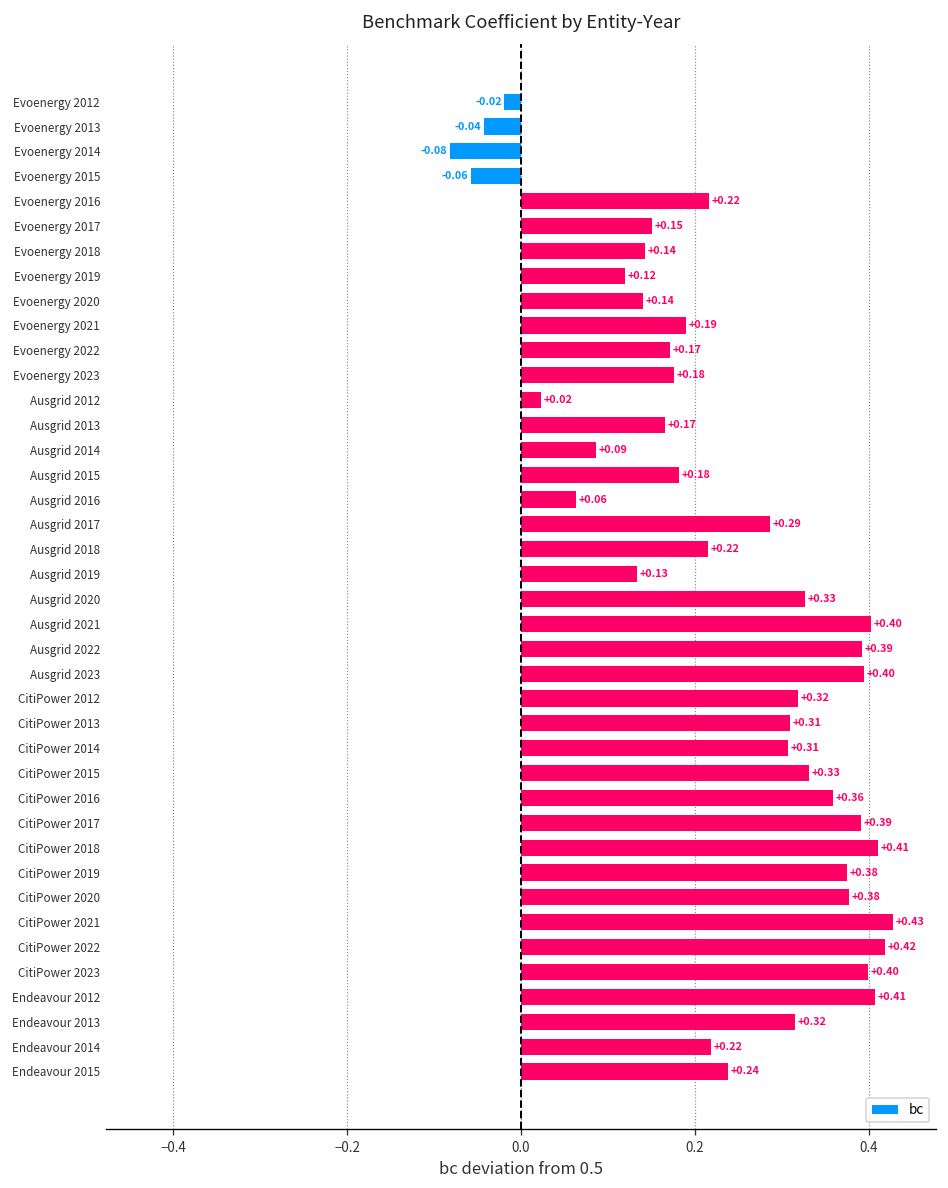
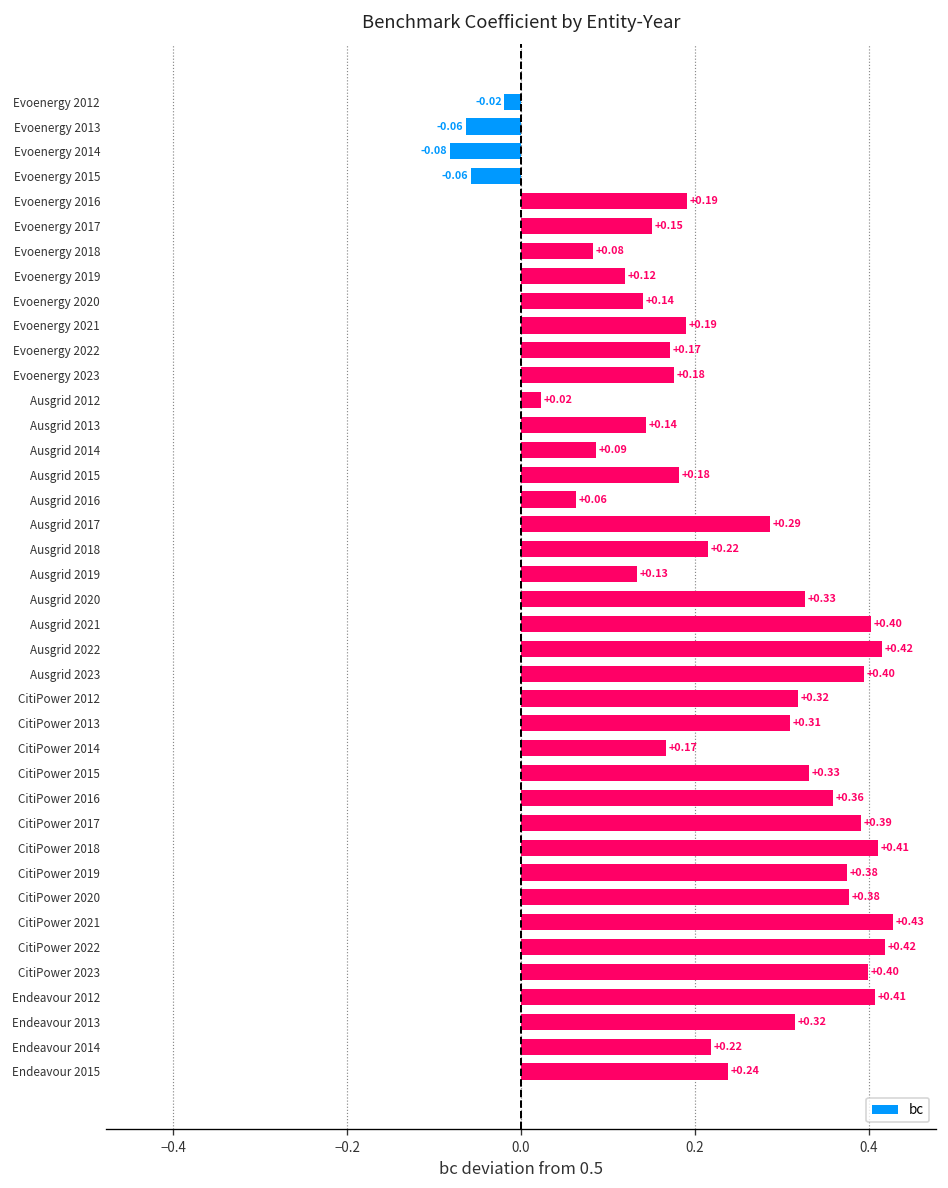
  {
    "Evoenergy 2012": "-0.02",
-   "Evoenergy 2013": "-0.04",
+   "Evoenergy 2013": "-0.06",
    "Evoenergy 2014": "-0.08",
    "Evoenergy 2015": "-0.06",
-   "Evoenergy 2016": "+0.22",
+   "Evoenergy 2016": "+0.19",
    "Evoenergy 2017": "+0.15",
-   "Evoenergy 2018": "+0.14",
+   "Evoenergy 2018": "+0.08",
    "Evoenergy 2019": "+0.12",
    "Evoenergy 2020": "+0.14",
    "Evoenergy 2021": "+0.19",
    "Evoenergy 2022": "+0.17",
    "Evoenergy 2023": "+0.18",
    "Ausgrid 2012": "+0.02",
-   "Ausgrid 2013": "+0.17",
+   "Ausgrid 2013": "+0.14",
    "Ausgrid 2014": "+0.09",
    "Ausgrid 2015": "+0.18",
    "Ausgrid 2016": "+0.06",
    "Ausgrid 2017": "+0.29",
    "Ausgrid 2018": "+0.22",
    "Ausgrid 2019": "+0.13",
    "Ausgrid 2020": "+0.33",
    "Ausgrid 2021": "+0.40",
-   "Ausgrid 2022": "+0.39",
+   "Ausgrid 2022": "+0.42",
    "Ausgrid 2023": "+0.40",
    "CitiPower 2012": "+0.32",
    "CitiPower 2013": "+0.31",
-   "CitiPower 2014": "+0.31",
+   "CitiPower 2014": "+0.17",
    "CitiPower 2015": "+0.33",
    "CitiPower 2016": "+0.36",
    "CitiPower 2017": "+0.39",
    "CitiPower 2018": "+0.41",
    "CitiPower 2019": "+0.38",
    "CitiPower 2020": "+0.38",
    "CitiPower 2021": "+0.43",
    "CitiPower 2022": "+0.42",
    "CitiPower 2023": "+0.40",
    "Endeavour 2012": "+0.41",
    "Endeavour 2013": "+0.32",
    "Endeavour 2014": "+0.22",
    "Endeavour 2015": "+0.24"
  }
